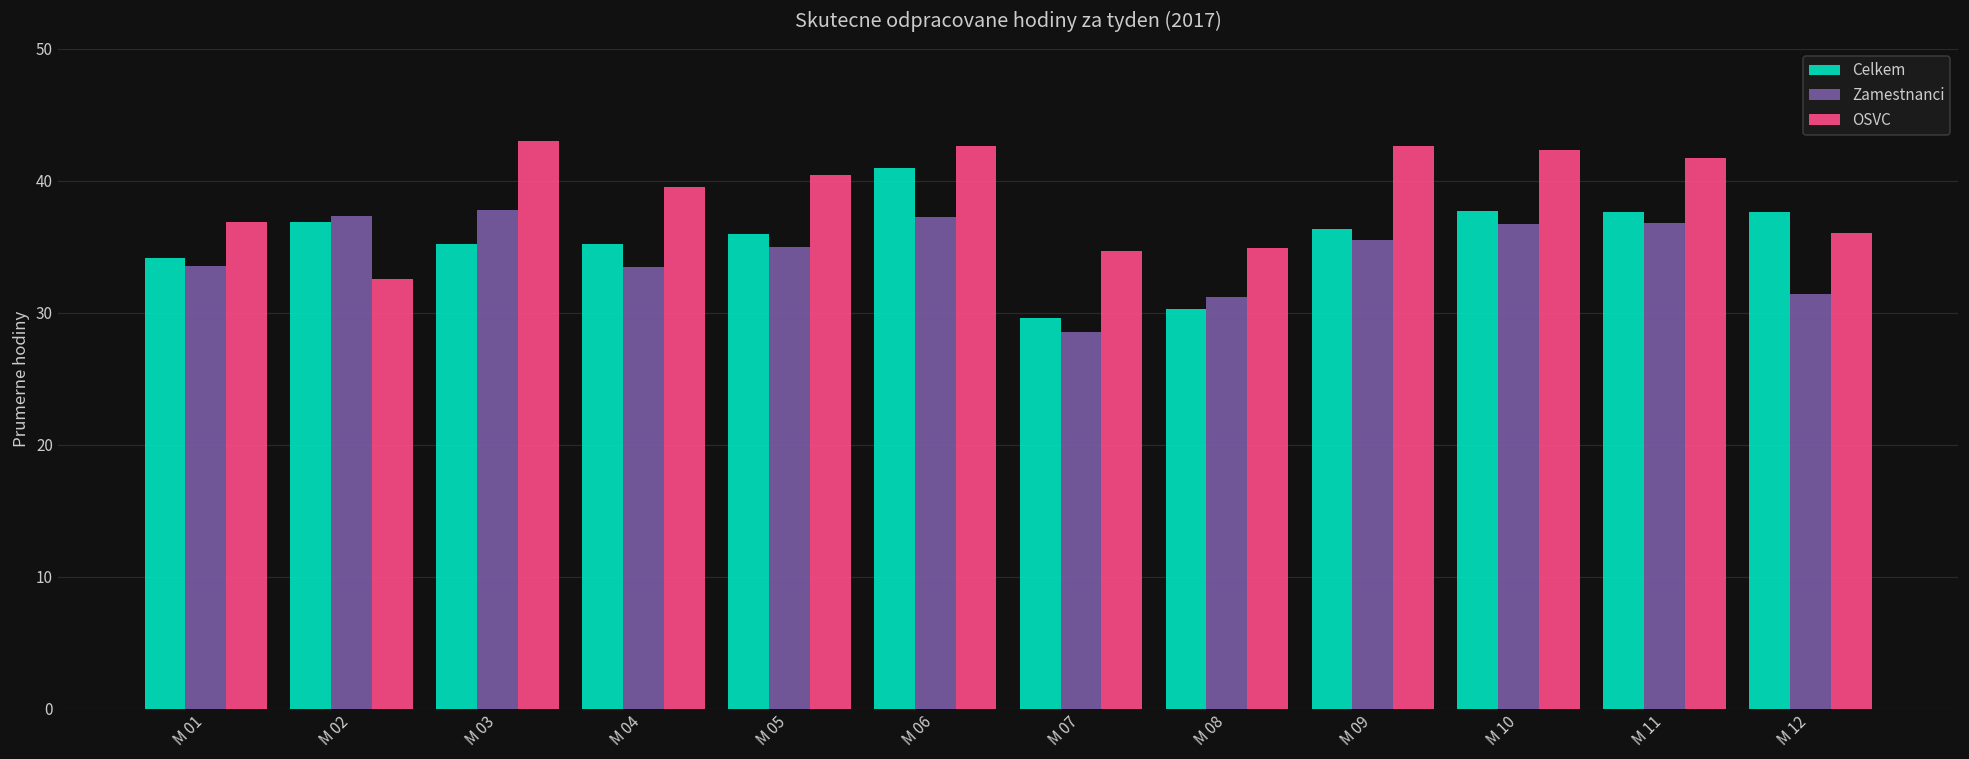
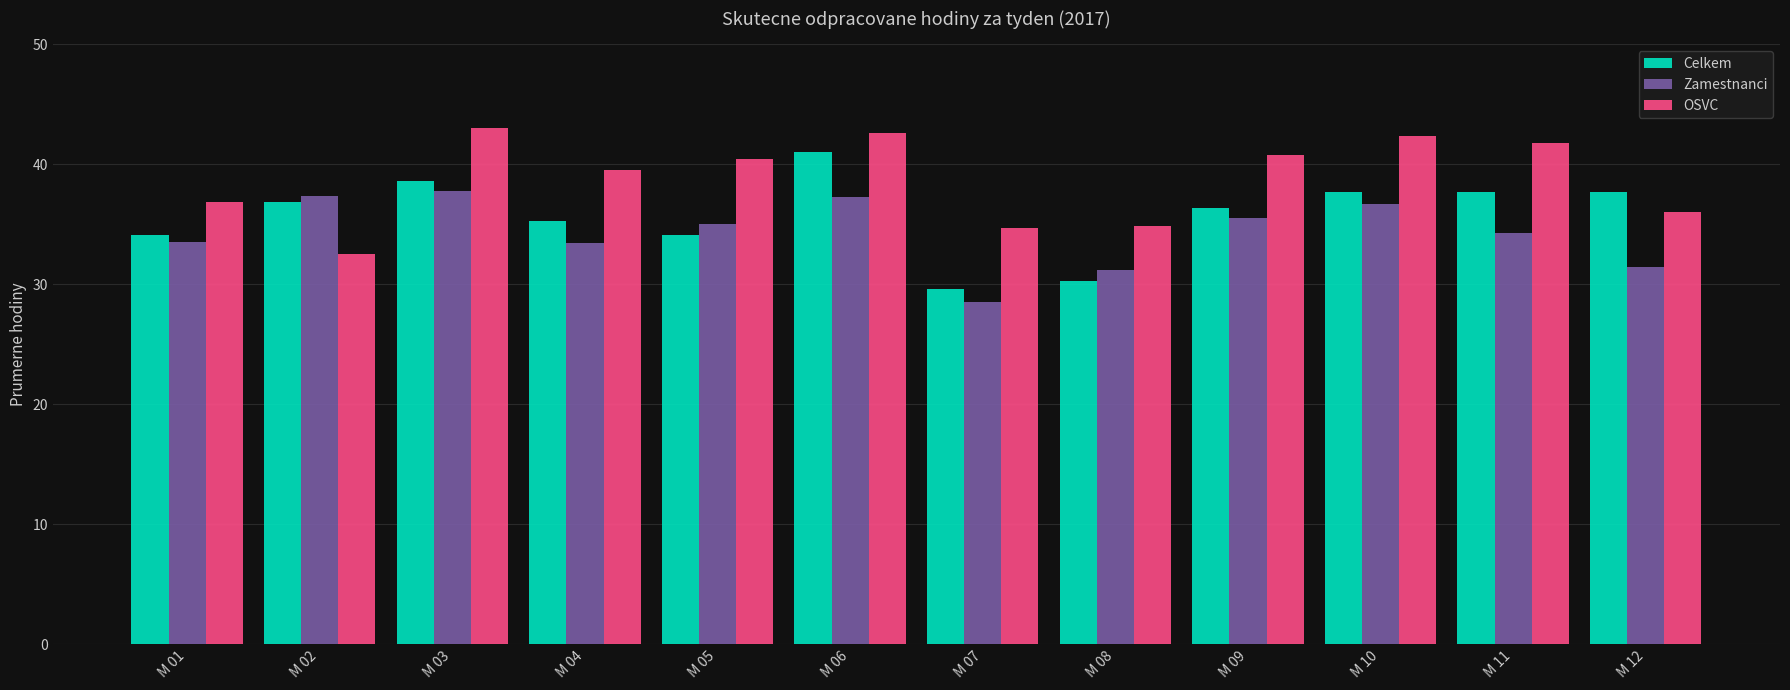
  {
    "Celkem": {
      "M 01": 34.1,
      "M 02": 36.8,
-     "M 03": 35.2,
+     "M 03": 38.6,
      "M 04": 35.2,
-     "M 05": 35.9,
+     "M 05": 34.1,
      "M 06": 41.0,
      "M 07": 29.6,
      "M 08": 30.2,
      "M 09": 36.3,
      "M 10": 37.7,
      "M 11": 37.6,
      "M 12": 37.7
    },
    "Zamestnanci": {
      "M 01": 33.5,
      "M 02": 37.3,
      "M 03": 37.7,
      "M 04": 33.4,
      "M 05": 35.0,
      "M 06": 37.2,
      "M 07": 28.5,
      "M 08": 31.2,
      "M 09": 35.5,
      "M 10": 36.7,
-     "M 11": 36.8,
+     "M 11": 34.2,
      "M 12": 31.4
    },
    "OSVC": {
      "M 01": 36.9,
      "M 02": 32.5,
      "M 03": 43.0,
      "M 04": 39.5,
      "M 05": 40.4,
      "M 06": 42.6,
      "M 07": 34.7,
      "M 08": 34.9,
-     "M 09": 42.6,
+     "M 09": 40.7,
      "M 10": 42.3,
      "M 11": 41.7,
      "M 12": 36.0
    }
  }
